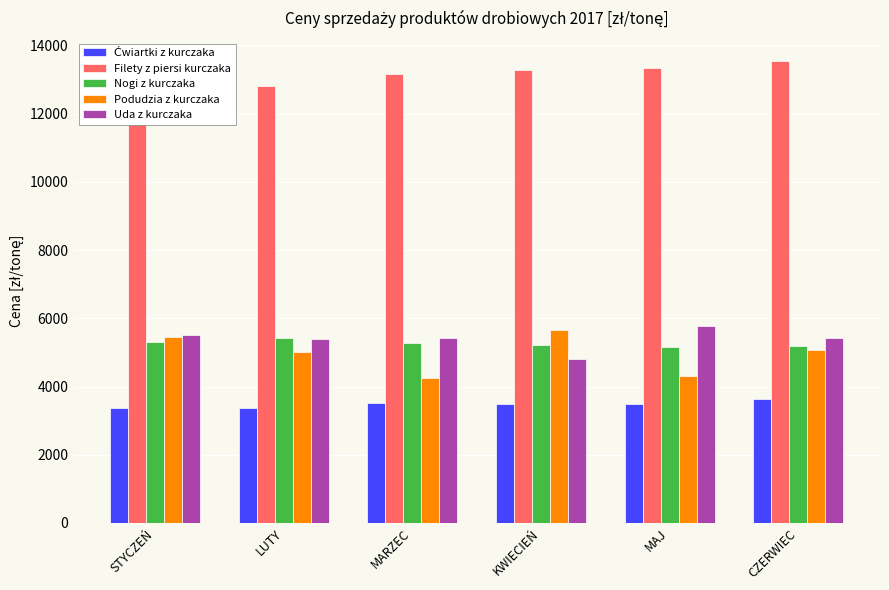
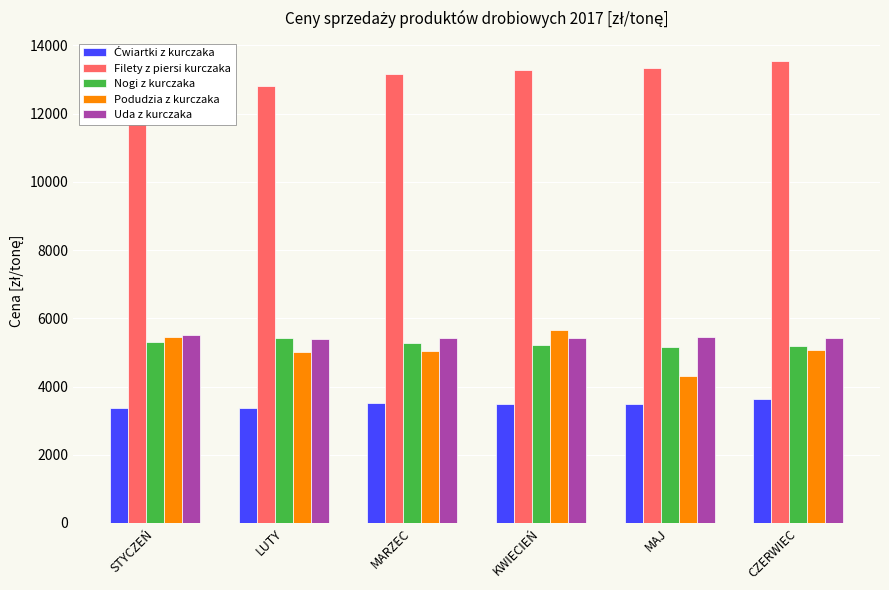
  {
    "Ćwiartki z kurczaka": {
      "STYCZEŃ": 3400,
      "LUTY": 3400,
      "MARZEC": 3500,
      "KWIECIEŃ": 3500,
      "MAJ": 3500,
      "CZERWIEC": 3600
    },
    "Filety z piersi kurczaka": {
      "LUTY": 12800,
      "MARZEC": 13200,
      "KWIECIEŃ": 13300,
      "MAJ": 13300,
      "CZERWIEC": 13500
    },
    "Nogi z kurczaka": {
      "STYCZEŃ": 5300,
      "LUTY": 5400,
      "MARZEC": 5300,
      "KWIECIEŃ": 5200,
      "MAJ": 5200,
      "CZERWIEC": 5200
    },
    "Podudzia z kurczaka": {
      "STYCZEŃ": 5500,
      "LUTY": 5000,
-     "MARZEC": 4200,
+     "MARZEC": 5100,
      "KWIECIEŃ": 5600,
      "MAJ": 4300,
      "CZERWIEC": 5100
    },
    "Uda z kurczaka": {
      "STYCZEŃ": 5500,
      "LUTY": 5400,
      "MARZEC": 5400,
-     "KWIECIEŃ": 4800,
-     "MAJ": 5800,
+     "KWIECIEŃ": 5400,
+     "MAJ": 5500,
      "CZERWIEC": 5400
    }
  }
